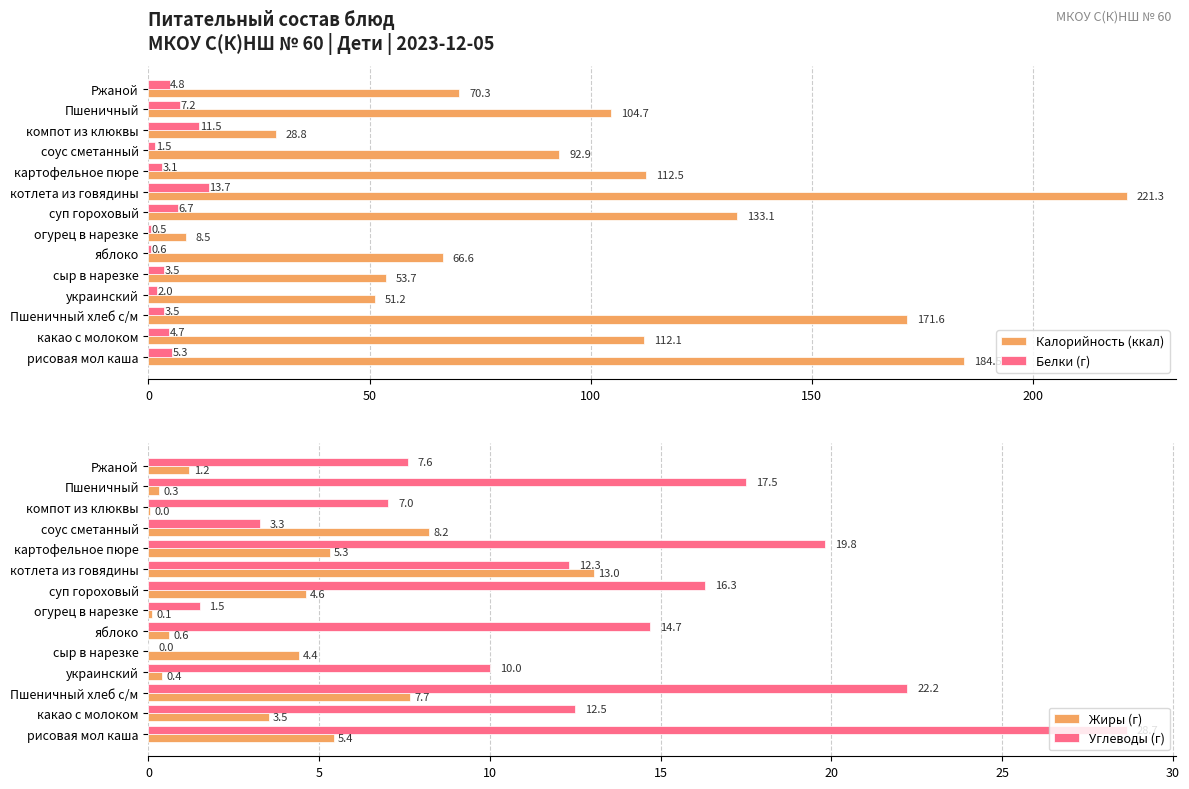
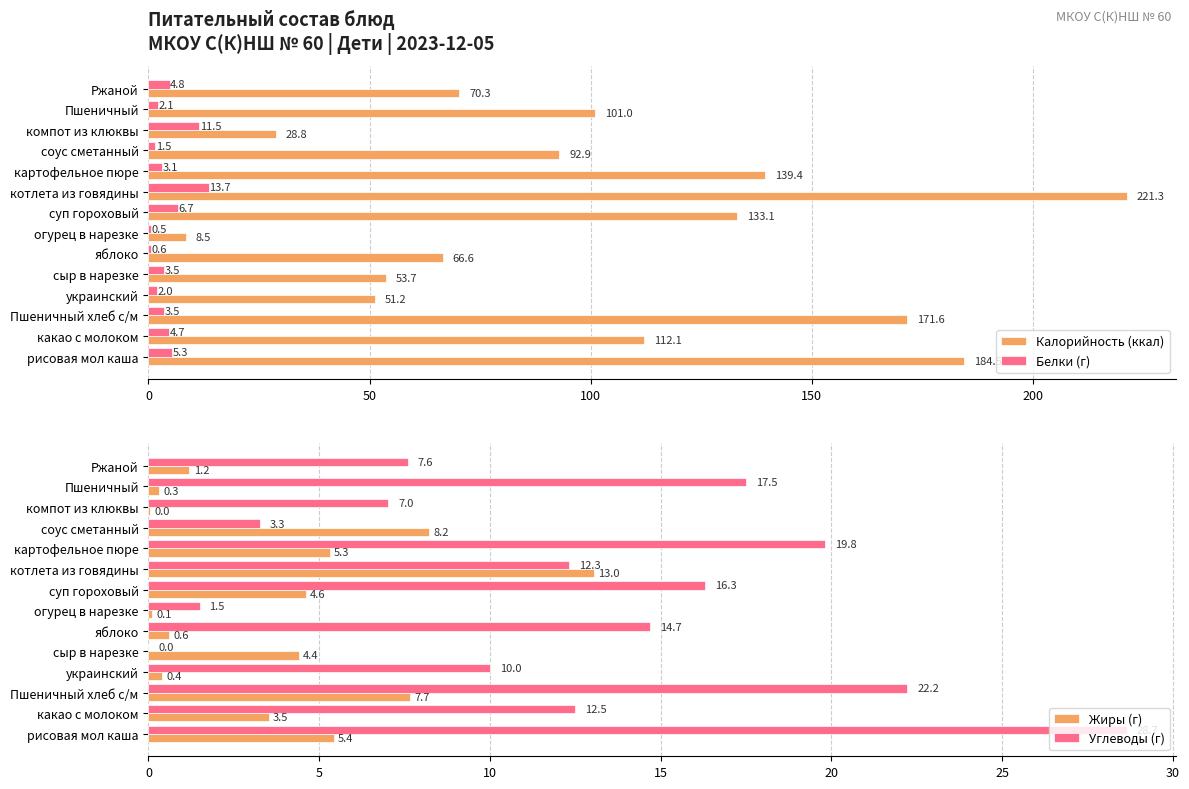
  {
    "Питательный состав блюд МКОУ С(К)НШ № 60 | Дети | 2023-12-05": {
      "Калорийность (ккал)": {
        "Ржаной": 70.3,
-       "Пшеничный": 104.7,
+       "Пшеничный": 101.0,
        "компот из клюквы": 28.8,
        "соус сметанный": 92.9,
-       "картофельное пюре": 112.5,
+       "картофельное пюре": 139.4,
        "котлета из говядины": 221.3,
        "суп гороховый": 133.1,
        "огурец в нарезке": 8.5,
        "яблоко": 66.6,
        "сыр в нарезке": 53.7,
        "украинский": 51.2,
        "Пшеничный хлеб с/м": 171.6,
        "какао с молоком": 112.1
      },
      "Белки (г)": {
        "Ржаной": 4.8,
-       "Пшеничный": 7.2,
+       "Пшеничный": 2.1,
        "компот из клюквы": 11.5,
        "соус сметанный": 1.5,
        "картофельное пюре": 3.1,
        "котлета из говядины": 13.7,
        "суп гороховый": 6.7,
        "огурец в нарезке": 0.5,
        "яблоко": 0.6,
        "сыр в нарезке": 3.5,
        "украинский": 2.0,
        "Пшеничный хлеб с/м": 3.5,
        "какао с молоком": 4.7,
        "рисовая мол каша": 5.3
      }
    }
  }
